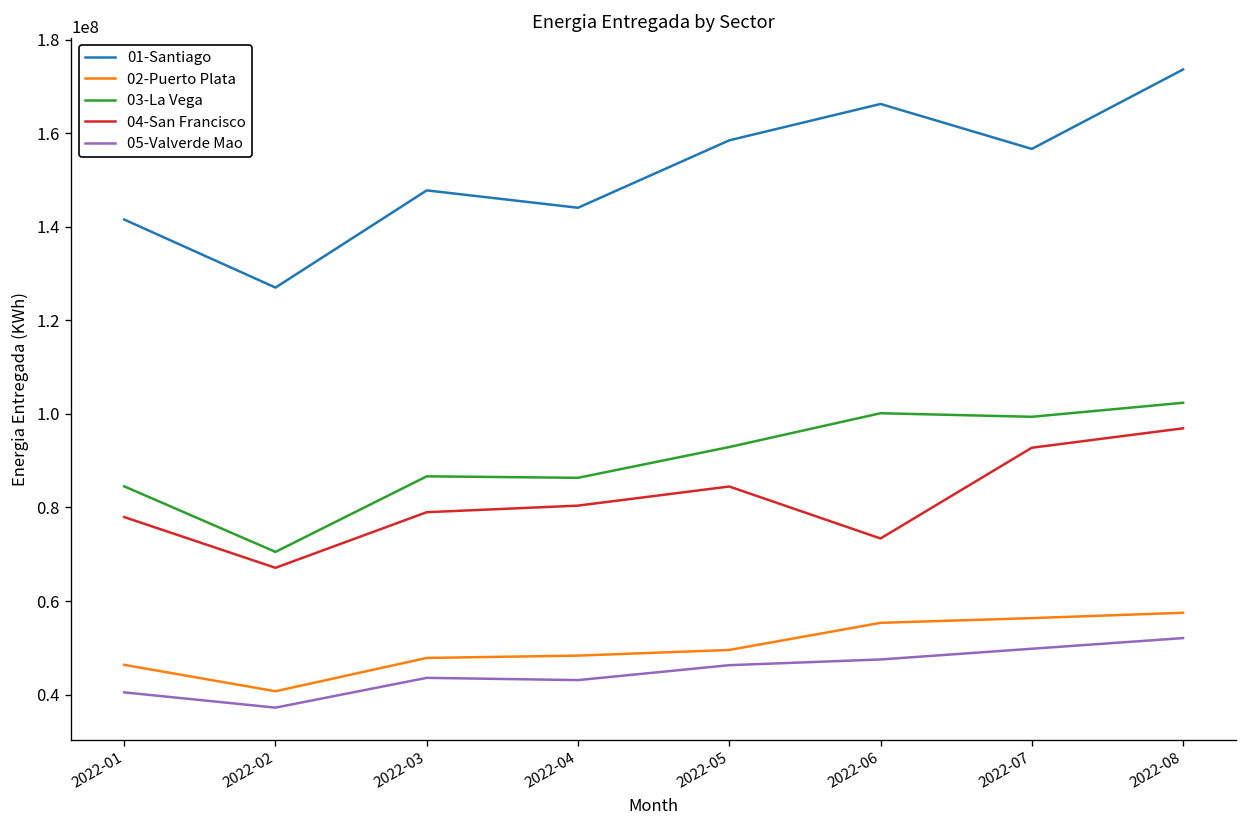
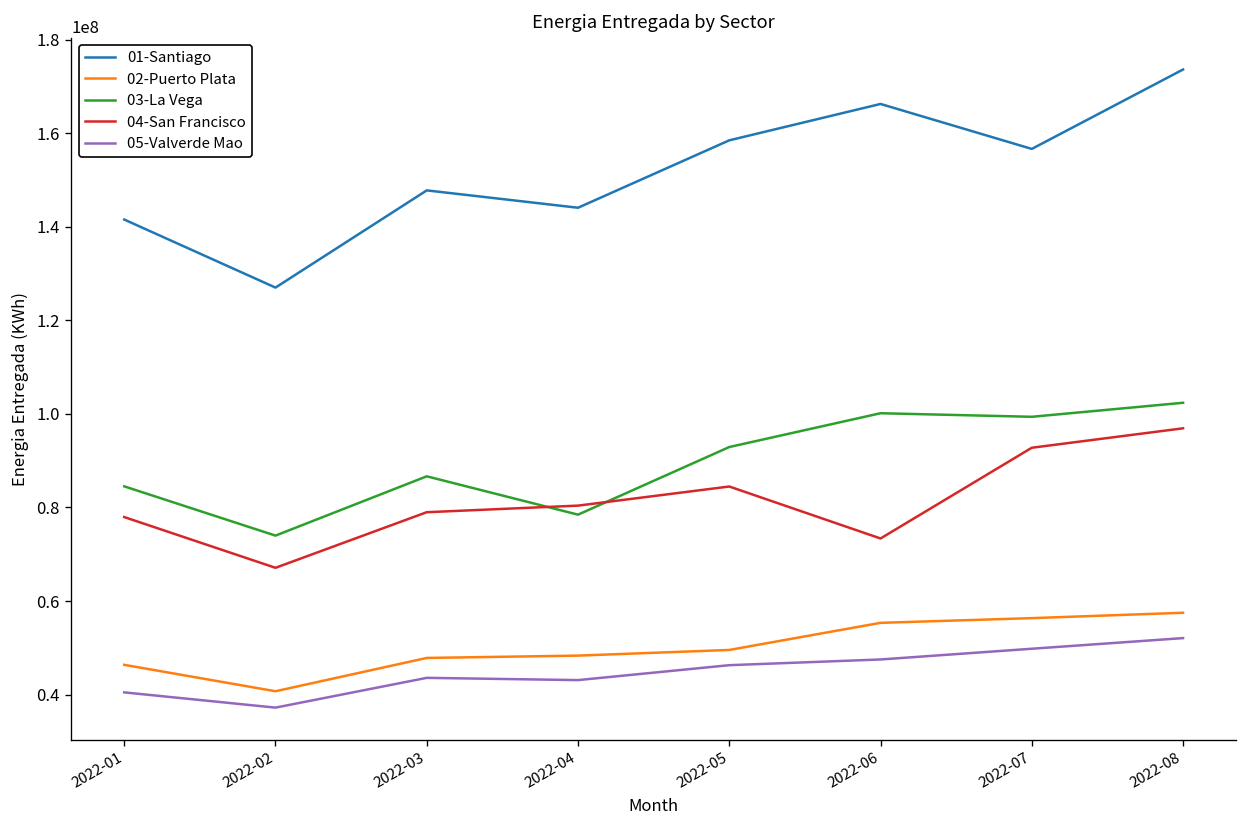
  {
    "01-Santiago": {
      "2022-01": 142000000,
      "2022-02": 127000000,
      "2022-03": 148000000,
      "2022-04": 144000000,
      "2022-05": 158000000,
      "2022-06": 166000000,
      "2022-07": 157000000,
      "2022-08": 174000000
    },
    "02-Puerto Plata": {
      "2022-01": 46000000,
      "2022-02": 41000000,
      "2022-03": 48000000,
      "2022-04": 48000000,
      "2022-05": 50000000,
      "2022-06": 55000000,
      "2022-07": 56000000,
      "2022-08": 57000000
    },
    "03-La Vega": {
      "2022-01": 85000000,
-     "2022-02": 71000000,
+     "2022-02": 74000000,
      "2022-03": 87000000,
-     "2022-04": 86000000,
+     "2022-04": 78000000,
      "2022-05": 93000000,
      "2022-06": 100000000,
      "2022-07": 99000000,
      "2022-08": 102000000
    },
    "04-San Francisco": {
      "2022-01": 78000000,
      "2022-02": 67000000,
      "2022-03": 79000000,
      "2022-04": 80000000,
      "2022-05": 84000000,
      "2022-06": 73000000,
      "2022-07": 93000000,
      "2022-08": 97000000
    },
    "05-Valverde Mao": {
      "2022-01": 40000000,
      "2022-02": 37000000,
      "2022-03": 44000000,
      "2022-04": 43000000,
      "2022-05": 46000000,
      "2022-06": 48000000,
      "2022-07": 50000000,
      "2022-08": 52000000
    }
  }
